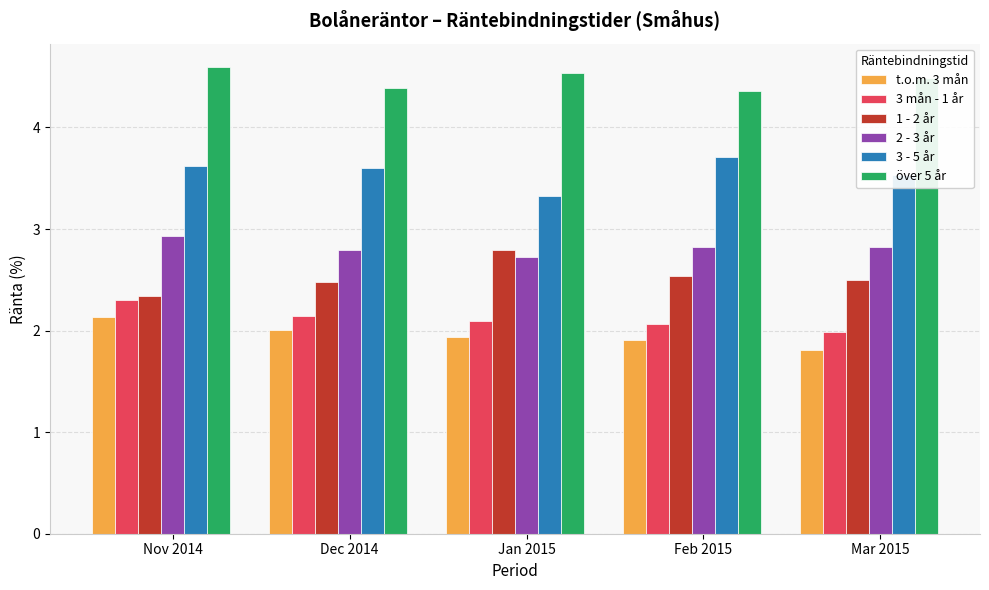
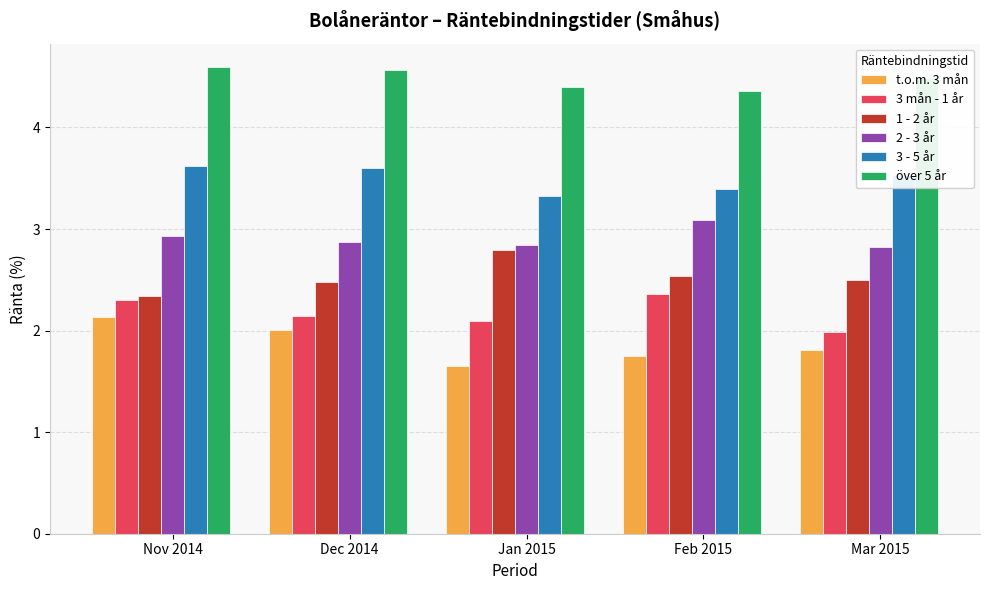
  {
    "t.o.m. 3 mån": {
      "Nov 2014": 2.14,
      "Dec 2014": 2.01,
-     "Jan 2015": 1.93,
-     "Feb 2015": 1.91,
+     "Jan 2015": 1.66,
+     "Feb 2015": 1.75,
      "Mar 2015": 1.80
    },
    "3 mån - 1 år": {
      "Nov 2014": 2.31,
      "Dec 2014": 2.14,
      "Jan 2015": 2.10,
-     "Feb 2015": 2.06,
+     "Feb 2015": 2.36,
      "Mar 2015": 1.99
    },
    "1 - 2 år": {
      "Nov 2014": 2.34,
      "Dec 2014": 2.48,
      "Jan 2015": 2.80,
      "Feb 2015": 2.54,
      "Mar 2015": 2.50
    },
    "2 - 3 år": {
      "Nov 2014": 2.93,
-     "Dec 2014": 2.79,
-     "Jan 2015": 2.73,
-     "Feb 2015": 2.82,
+     "Dec 2014": 2.87,
+     "Jan 2015": 2.84,
+     "Feb 2015": 3.09,
      "Mar 2015": 2.82
    },
    "3 - 5 år": {
      "Nov 2014": 3.63,
      "Dec 2014": 3.60,
      "Jan 2015": 3.33,
-     "Feb 2015": 3.71
+     "Feb 2015": 3.39
    },
    "över 5 år": {
      "Nov 2014": 4.59,
-     "Dec 2014": 4.39,
-     "Jan 2015": 4.54,
+     "Dec 2014": 4.56,
+     "Jan 2015": 4.40,
      "Feb 2015": 4.36
    }
  }
